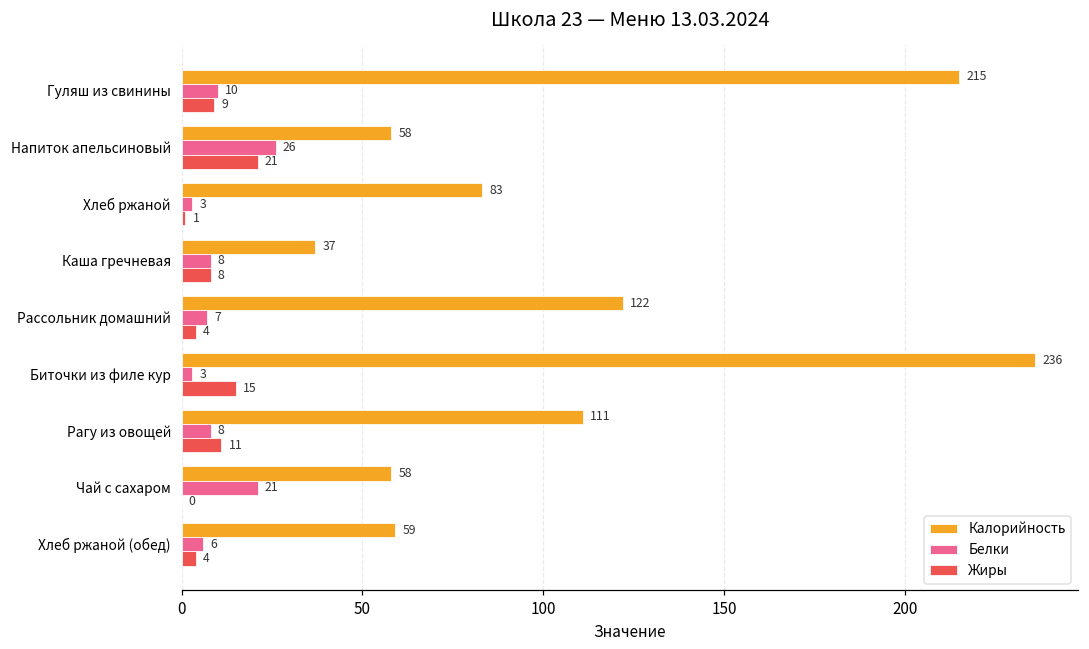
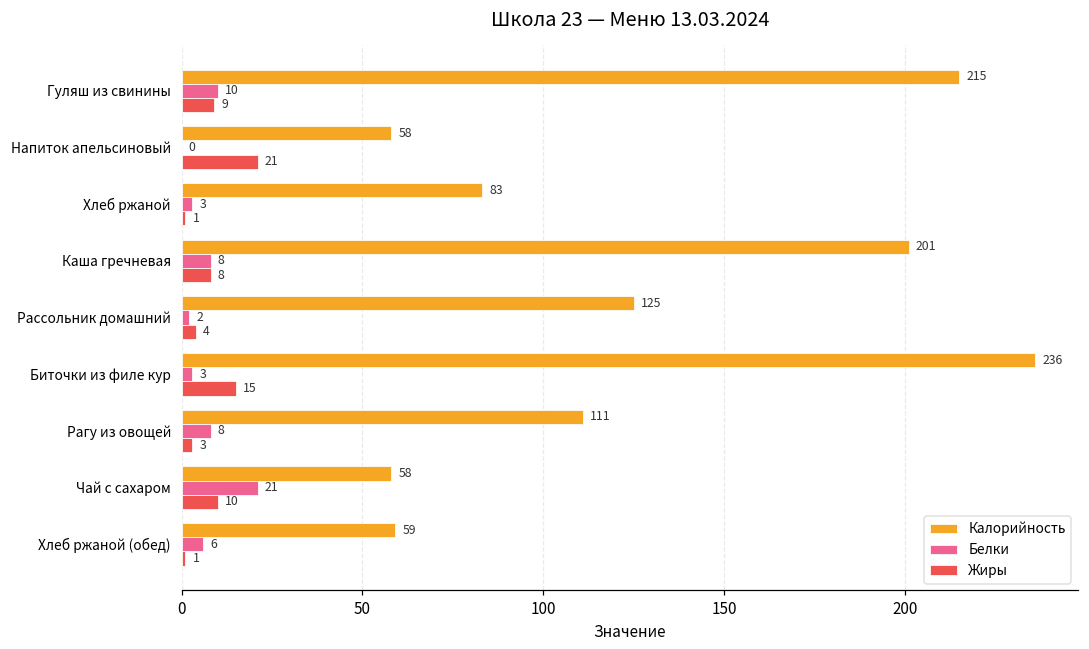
  {
    "Калорийность": {
      "Гуляш из свинины": 215,
      "Напиток апельсиновый": 58,
      "Хлеб ржаной": 83,
-     "Каша гречневая": 37,
-     "Рассольник домашний": 122,
+     "Каша гречневая": 201,
+     "Рассольник домашний": 125,
      "Биточки из филе кур": 236,
      "Рагу из овощей": 111,
      "Чай с сахаром": 58,
      "Хлеб ржаной (обед)": 59
    },
    "Белки": {
      "Гуляш из свинины": 10,
-     "Напиток апельсиновый": 26,
+     "Напиток апельсиновый": 0,
      "Хлеб ржаной": 3,
      "Каша гречневая": 8,
-     "Рассольник домашний": 7,
+     "Рассольник домашний": 2,
      "Биточки из филе кур": 3,
      "Рагу из овощей": 8,
      "Чай с сахаром": 21,
      "Хлеб ржаной (обед)": 6
    },
    "Жиры": {
      "Гуляш из свинины": 9,
      "Напиток апельсиновый": 21,
      "Хлеб ржаной": 1,
      "Каша гречневая": 8,
      "Рассольник домашний": 4,
      "Биточки из филе кур": 15,
-     "Рагу из овощей": 11,
-     "Чай с сахаром": 0,
-     "Хлеб ржаной (обед)": 4
+     "Рагу из овощей": 3,
+     "Чай с сахаром": 10,
+     "Хлеб ржаной (обед)": 1
    }
  }
